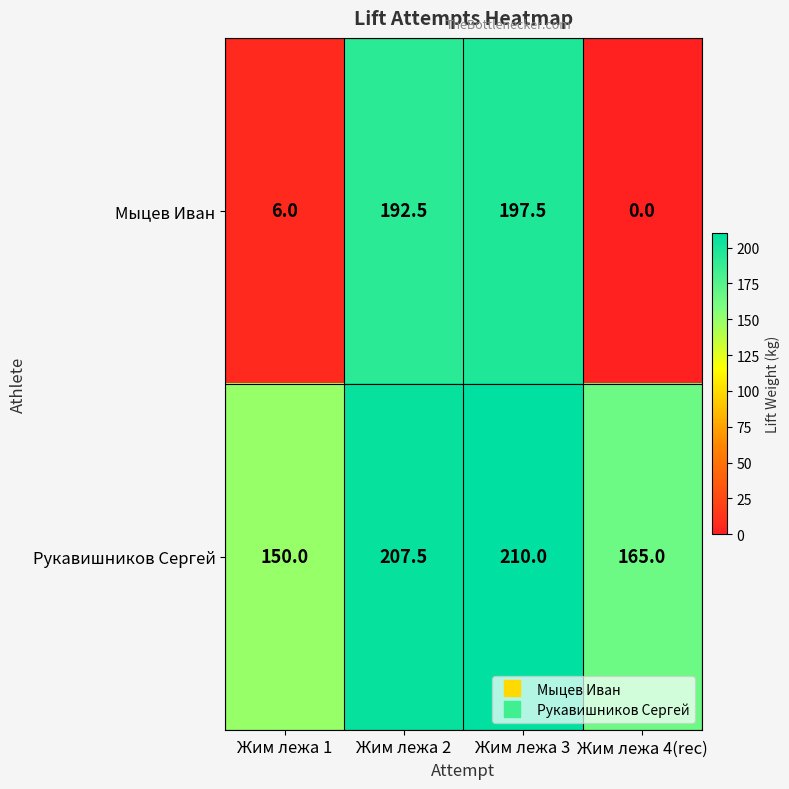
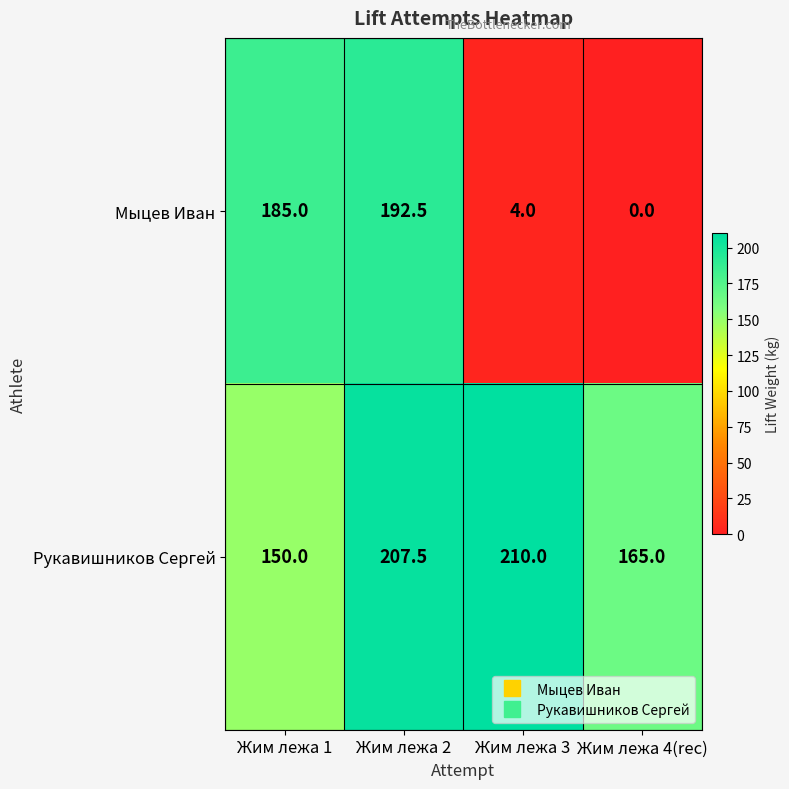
  {
    "Мыцев Иван": {
-     "Жим лежа 1": 6.0,
+     "Жим лежа 1": 185.0,
      "Жим лежа 2": 192.5,
-     "Жим лежа 3": 197.5,
+     "Жим лежа 3": 4.0,
      "Жим лежа 4(rec)": 0.0
    },
    "Рукавишников Сергей": {
      "Жим лежа 1": 150.0,
      "Жим лежа 2": 207.5,
      "Жим лежа 3": 210.0,
      "Жим лежа 4(rec)": 165.0
    }
  }
